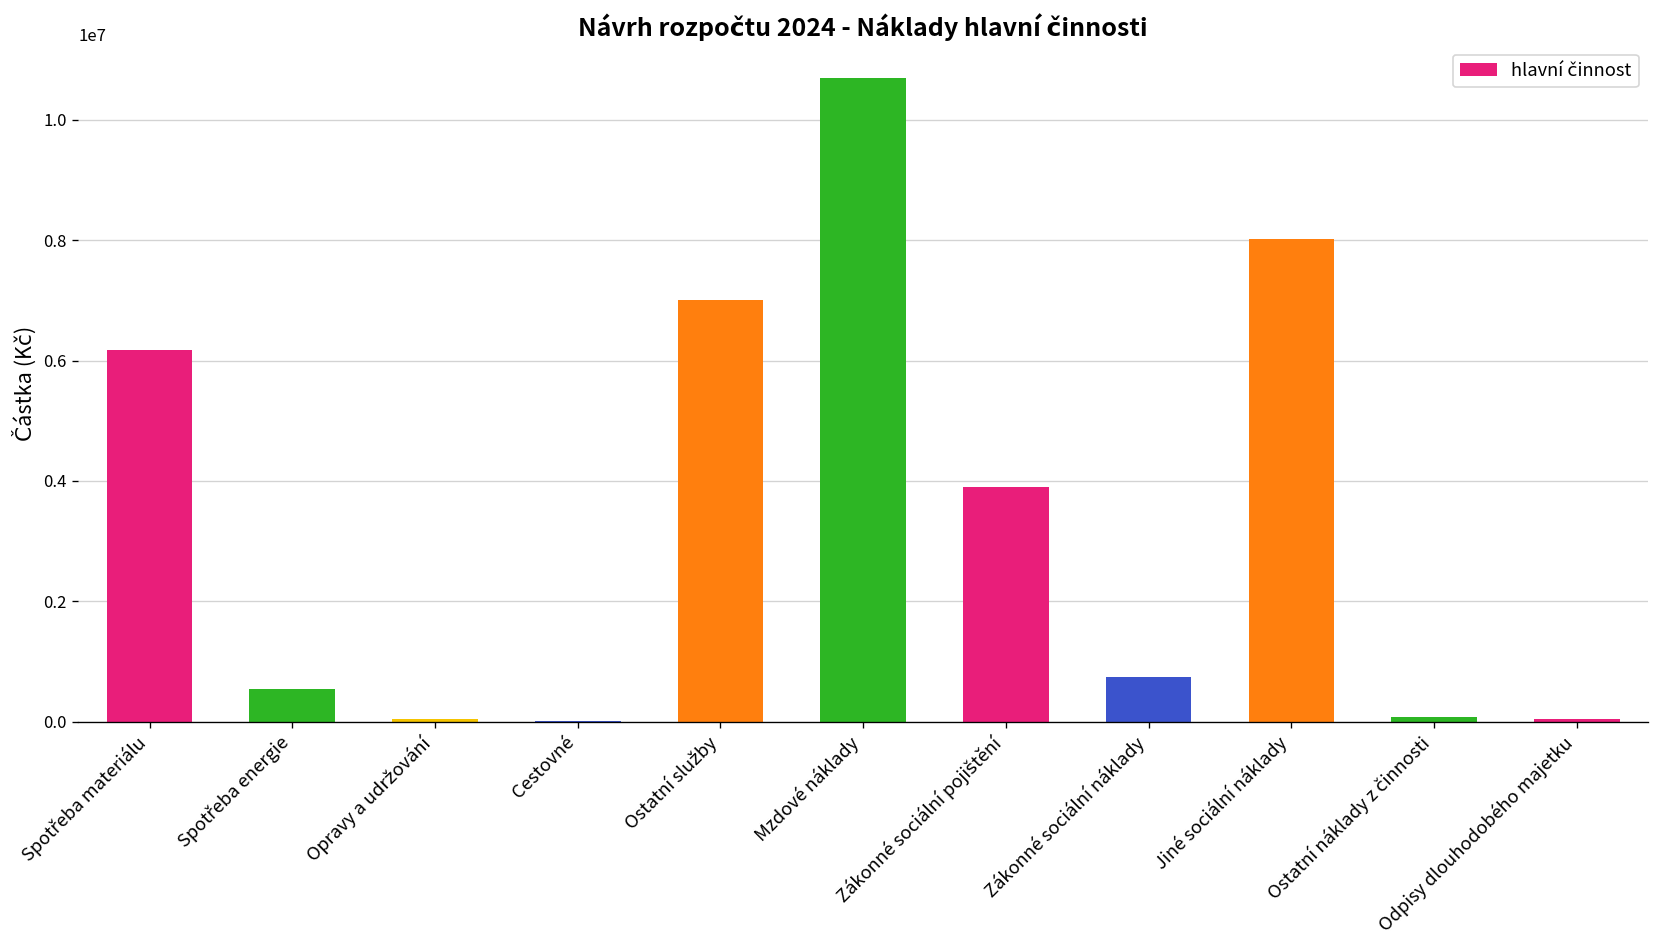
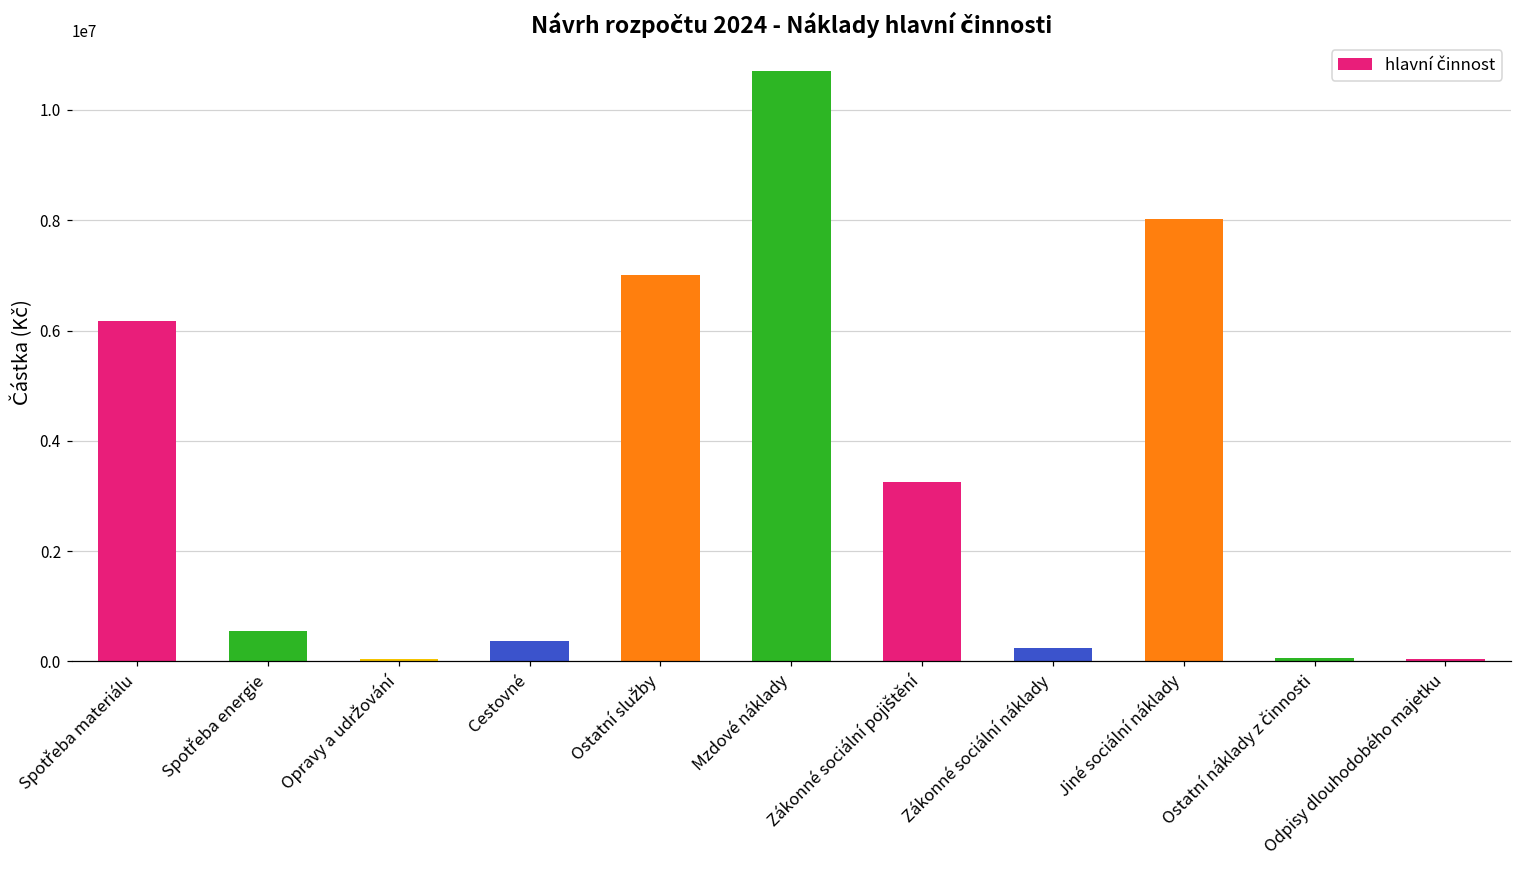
  {
    "Spotřeba materiálu": 6200000,
    "Spotřeba energie": 500000,
-   "Cestovné": 0,
+   "Cestovné": 400000,
    "Ostatní služby": 7000000,
    "Mzdové náklady": 10700000,
-   "Zákonné sociální pojištění": 3900000,
-   "Zákonné sociální náklady": 700000,
+   "Zákonné sociální pojištění": 3200000,
+   "Zákonné sociální náklady": 300000,
    "Jiné sociální náklady": 8000000,
    "Ostatní náklady z činnosti": 100000
  }
